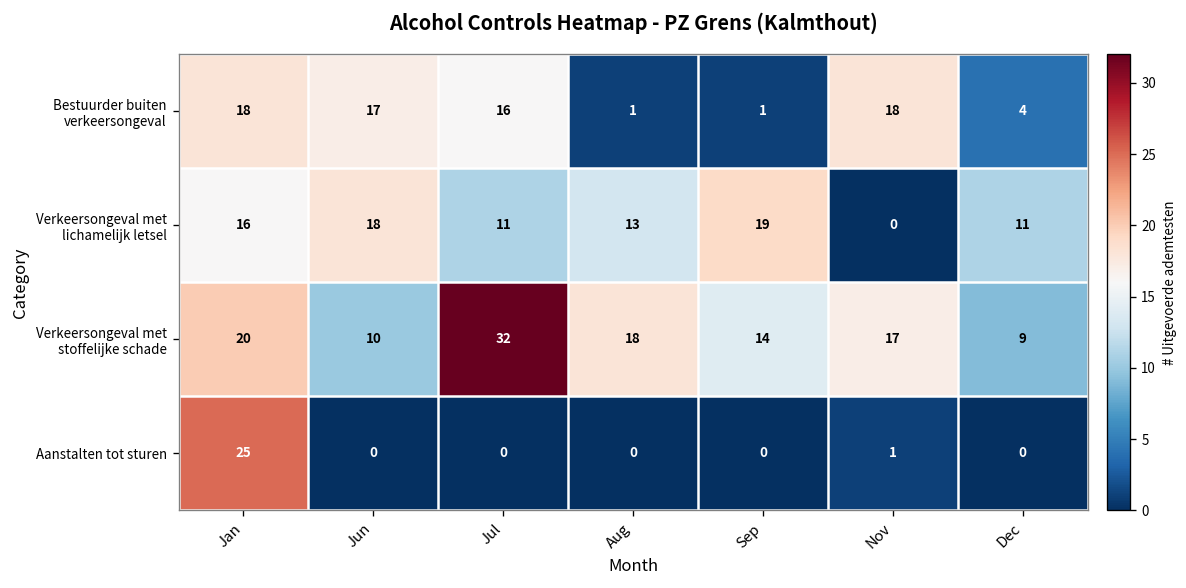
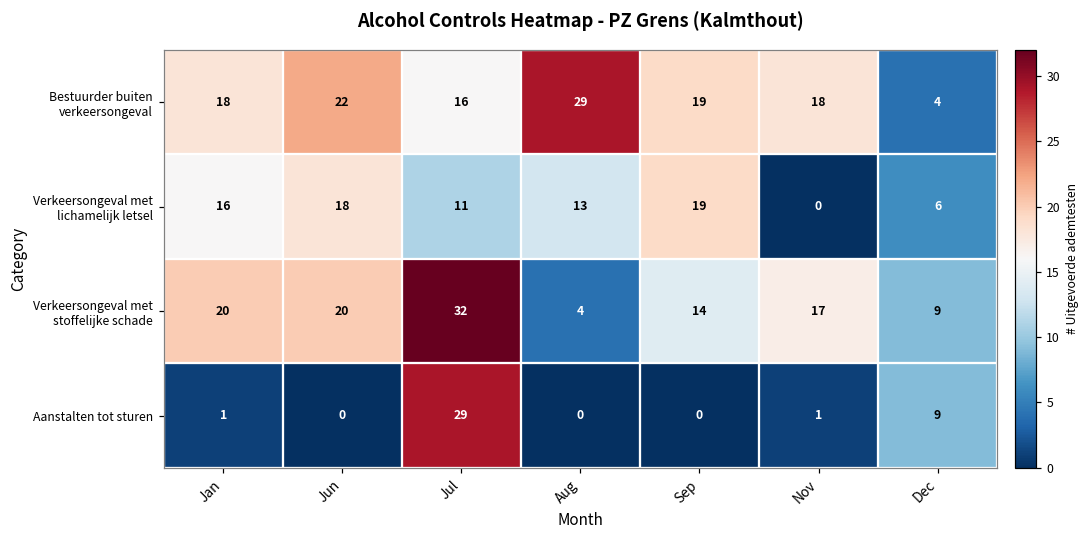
  {
    "Bestuurder buiten verkeersongeval": {
      "Jan": 18,
-     "Jun": 17,
+     "Jun": 22,
      "Jul": 16,
-     "Aug": 1,
-     "Sep": 1,
+     "Aug": 29,
+     "Sep": 19,
      "Nov": 18,
      "Dec": 4
    },
    "Verkeersongeval met lichamelijk letsel": {
      "Jan": 16,
      "Jun": 18,
      "Jul": 11,
      "Aug": 13,
      "Sep": 19,
      "Nov": 0,
-     "Dec": 11
+     "Dec": 6
    },
    "Verkeersongeval met stoffelijke schade": {
      "Jan": 20,
-     "Jun": 10,
+     "Jun": 20,
      "Jul": 32,
-     "Aug": 18,
+     "Aug": 4,
      "Sep": 14,
      "Nov": 17,
      "Dec": 9
    },
    "Aanstalten tot sturen": {
-     "Jan": 25,
+     "Jan": 1,
      "Jun": 0,
-     "Jul": 0,
+     "Jul": 29,
      "Aug": 0,
      "Sep": 0,
      "Nov": 1,
-     "Dec": 0
+     "Dec": 9
    }
  }
